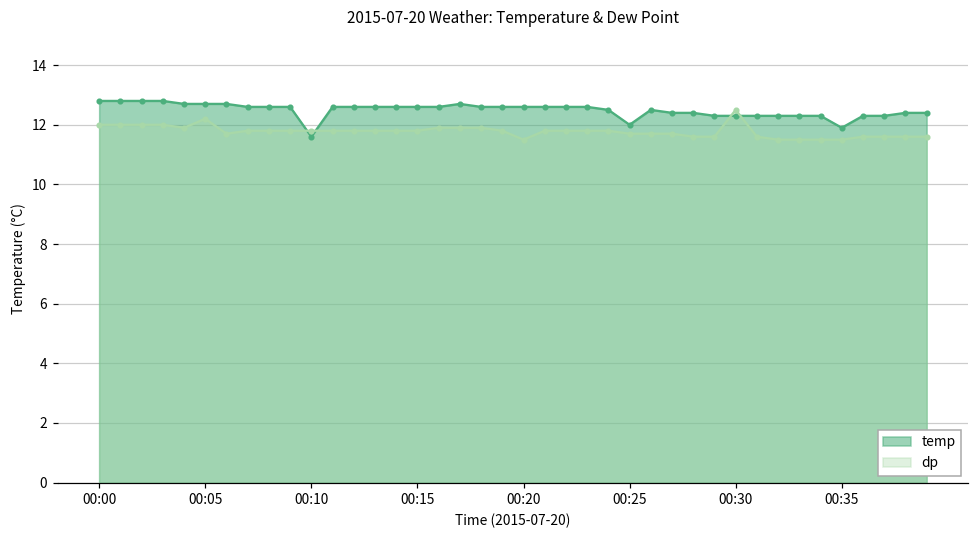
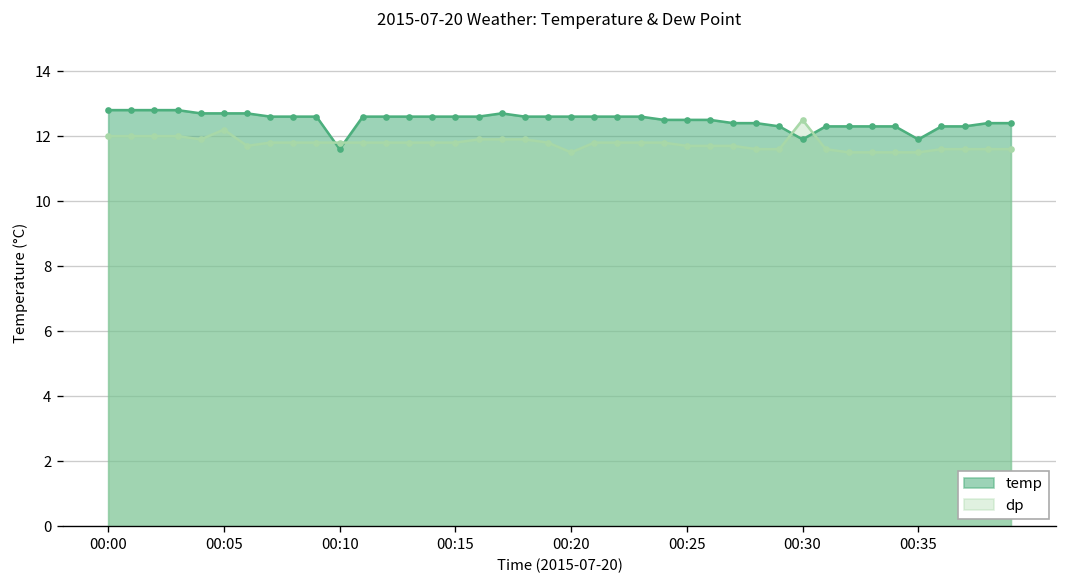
  {
    "temp": {
      "00:00": 12.8,
      "00:05": 12.7,
      "00:10": 11.6,
      "00:15": 12.6,
      "00:20": 12.6,
-     "00:25": 12.0,
-     "00:30": 12.3,
+     "00:25": 12.5,
+     "00:30": 11.9,
      "00:35": 11.9
    },
    "dp": {
      "00:00": 12.0,
      "00:05": 12.2,
      "00:10": 11.8,
      "00:15": 11.8,
      "00:20": 11.5,
      "00:25": 11.7,
      "00:30": 12.5,
      "00:35": 11.5
    }
  }
